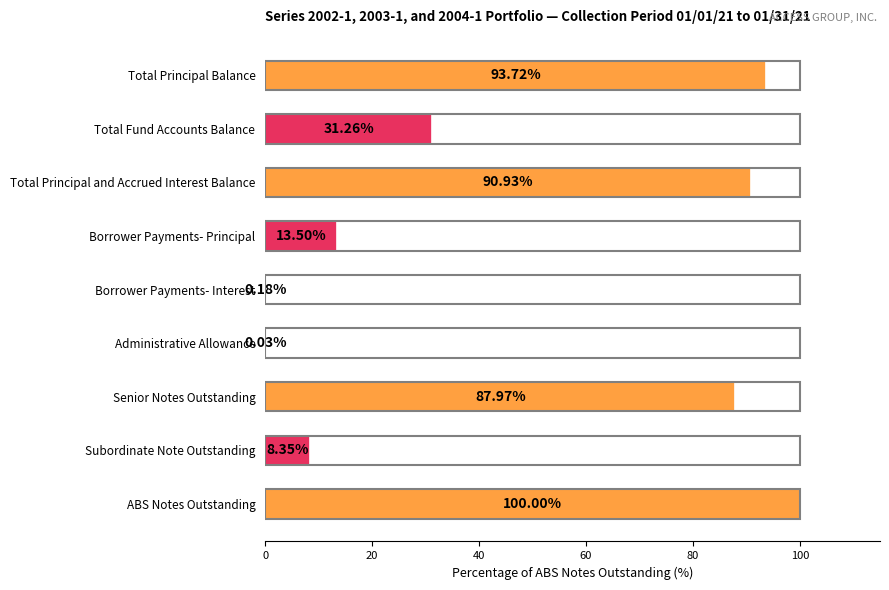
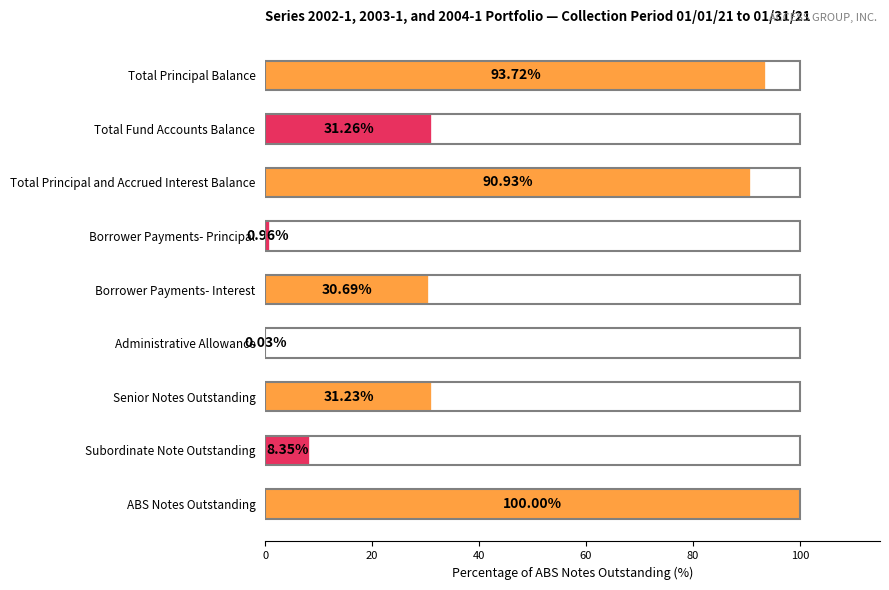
  {
    "Total Principal Balance": "93.72%",
    "Total Fund Accounts Balance": "31.26%",
    "Total Principal and Accrued Interest Balance": "90.93%",
-   "Borrower Payments- Principal": "13.50%",
-   "Borrower Payments- Interest": "0.18%",
+   "Borrower Payments- Principal": "0.96%",
+   "Borrower Payments- Interest": "30.69%",
    "Administrative Allowance": "0.03%",
-   "Senior Notes Outstanding": "87.97%",
+   "Senior Notes Outstanding": "31.23%",
    "Subordinate Note Outstanding": "8.35%",
    "ABS Notes Outstanding": "100.00%"
  }
